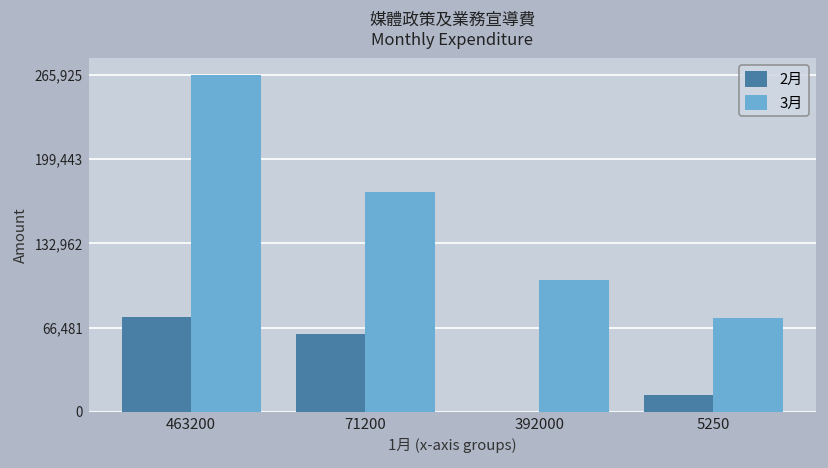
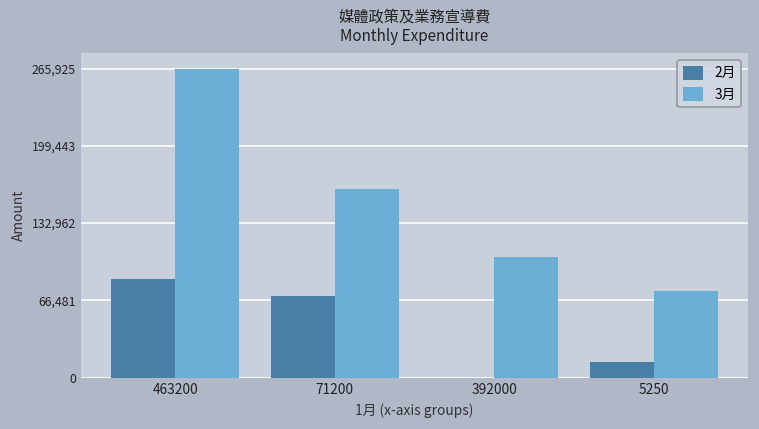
  {
    "2月": {
-     "463200": "75,000",
-     "71200": "61,000",
+     "463200": "85,000",
+     "71200": "70,000",
      "392000": "0",
      "5250": "14,000"
    },
    "3月": {
      "463200": "266,000",
-     "71200": "173,000",
+     "71200": "162,000",
      "392000": "104,000",
      "5250": "74,000"
    }
  }
